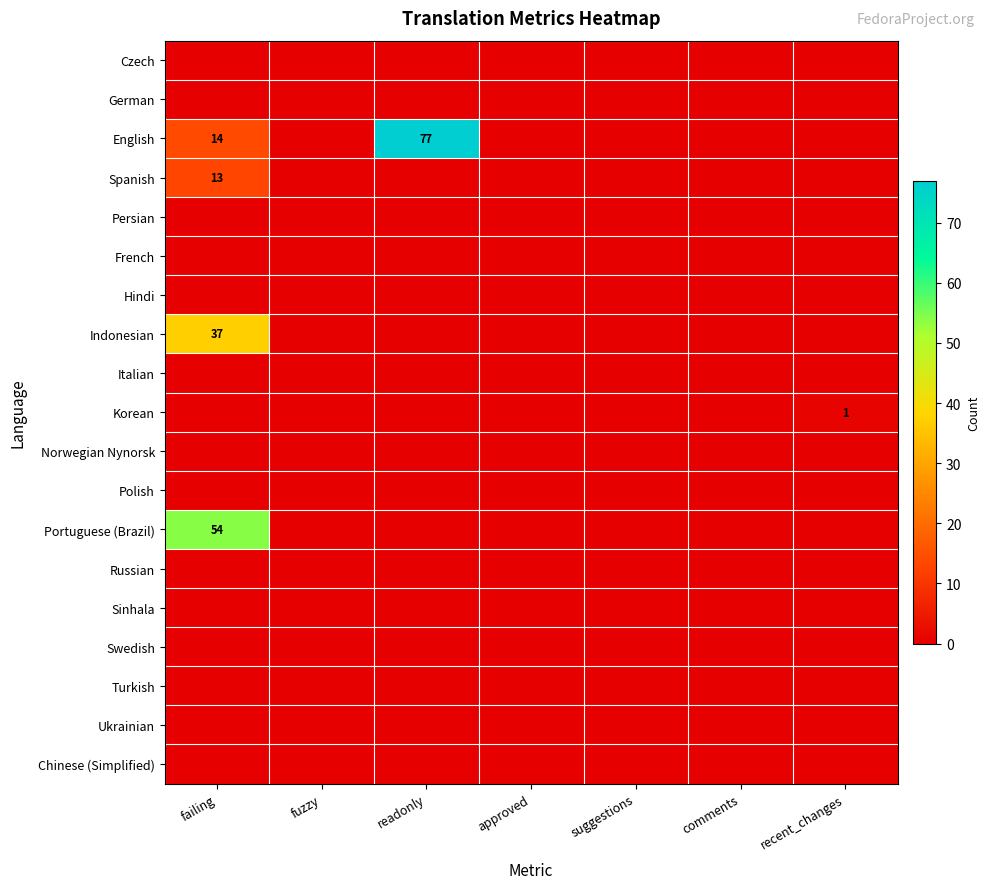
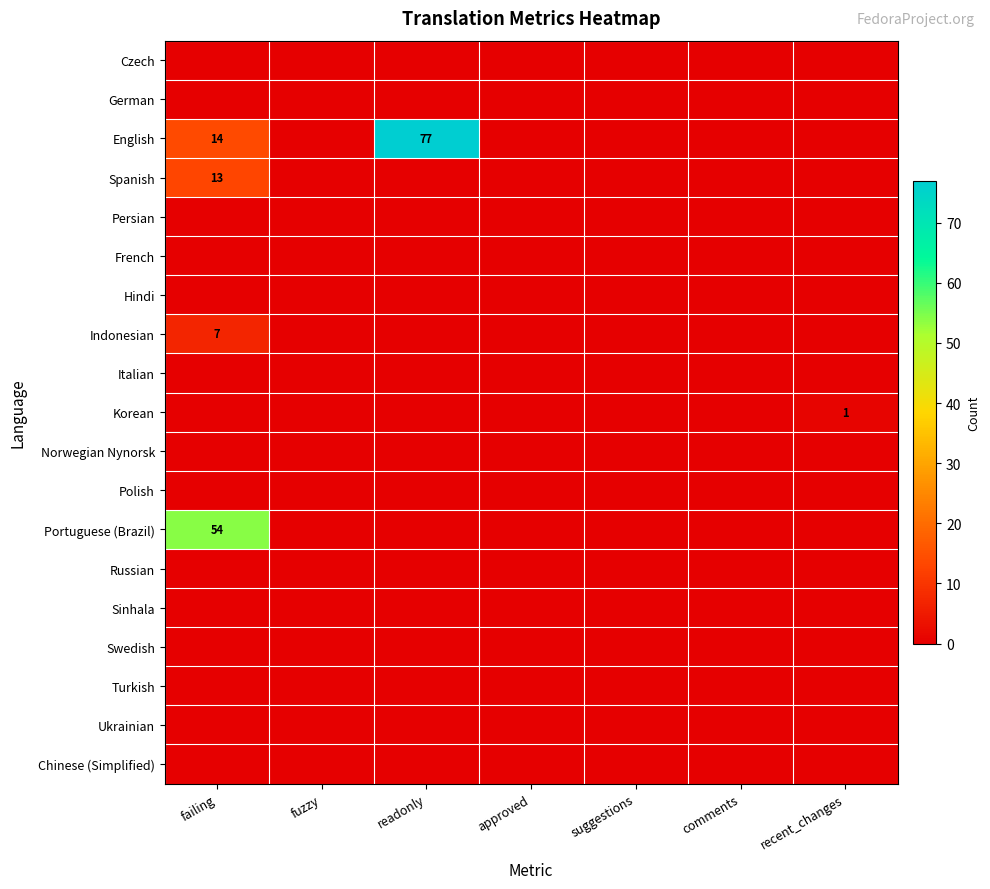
  {
    "English": {
      "failing": 14,
      "readonly": 77
    },
    "Spanish": {
      "failing": 13
    },
    "Indonesian": {
-     "failing": 37
+     "failing": 7
    },
    "Korean": {
      "recent_changes": 1
    },
    "Portuguese (Brazil)": {
      "failing": 54
    }
  }
